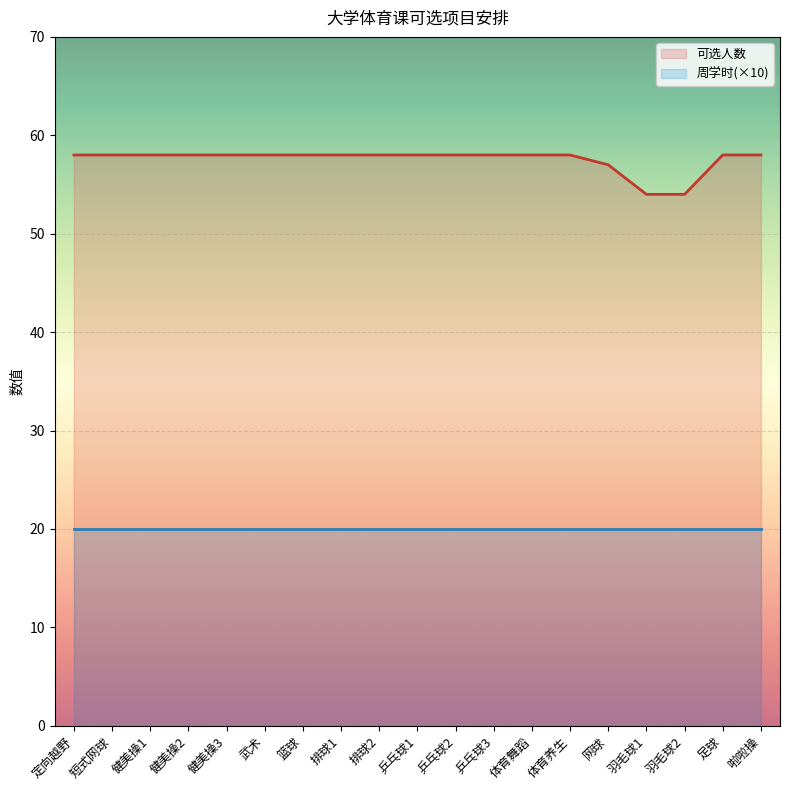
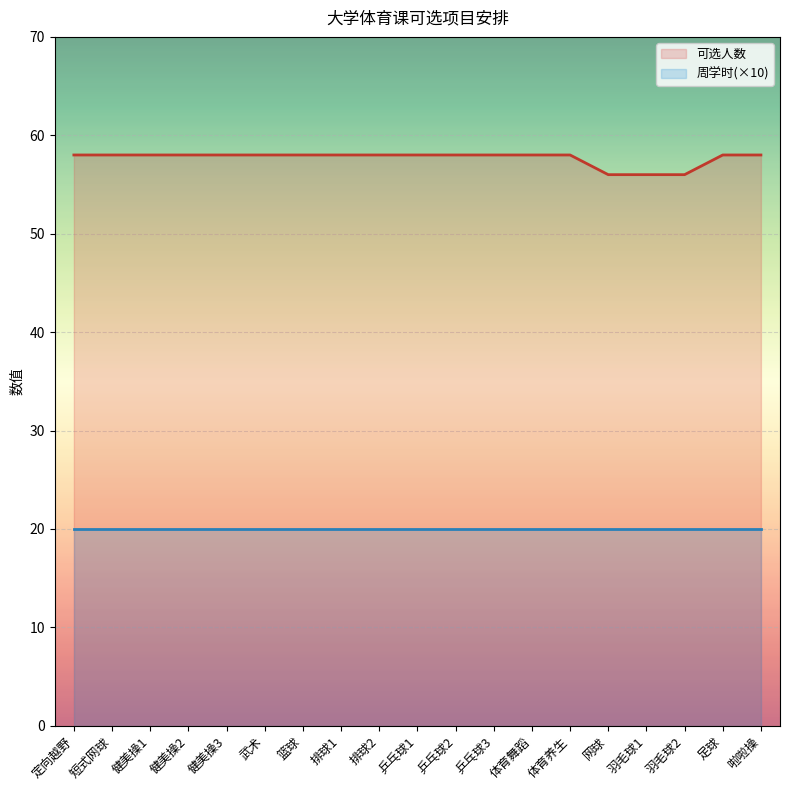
  {
    "可选人数": {
      "定向越野": 58,
      "短式网球": 58,
      "健美操1": 58,
      "健美操2": 58,
      "健美操3": 58,
      "武术": 58,
      "篮球": 58,
      "排球1": 58,
      "排球2": 58,
      "乒乓球1": 58,
      "乒乓球2": 58,
      "乒乓球3": 58,
      "体育舞蹈": 58,
      "体育养生": 58,
-     "网球": 57,
-     "羽毛球1": 54,
-     "羽毛球2": 54,
+     "网球": 56,
+     "羽毛球1": 56,
+     "羽毛球2": 56,
      "足球": 58,
      "啦啦操": 58
    },
    "周学时(×10)": {
      "定向越野": 20,
      "短式网球": 20,
      "健美操1": 20,
      "健美操2": 20,
      "健美操3": 20,
      "武术": 20,
      "篮球": 20,
      "排球1": 20,
      "排球2": 20,
      "乒乓球1": 20,
      "乒乓球2": 20,
      "乒乓球3": 20,
      "体育舞蹈": 20,
      "体育养生": 20,
      "网球": 20,
      "羽毛球1": 20,
      "羽毛球2": 20,
      "足球": 20,
      "啦啦操": 20
    }
  }
